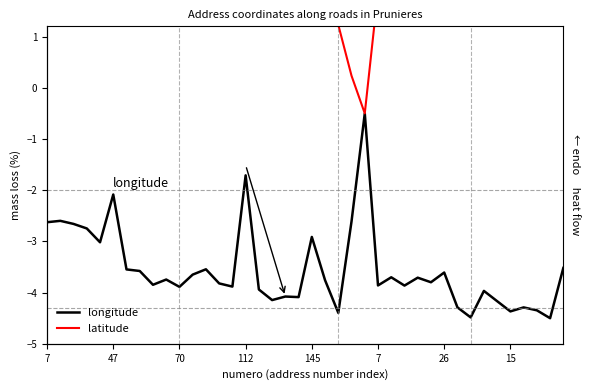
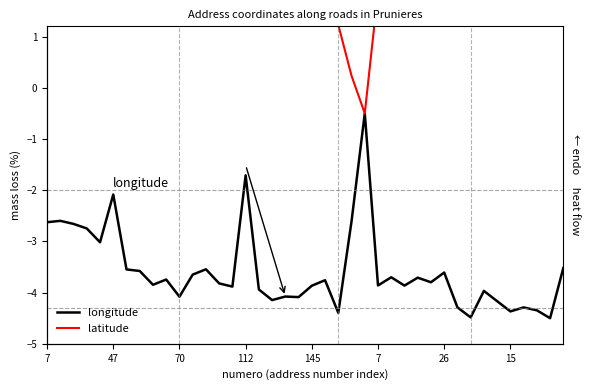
  {
    "longitude": {
      "47": -2.1,
-     "70": -3.9,
+     "70": -4.1,
      "112": -1.7,
-     "145": -2.9,
+     "145": -3.9,
      "15": -4.4
    }
  }
